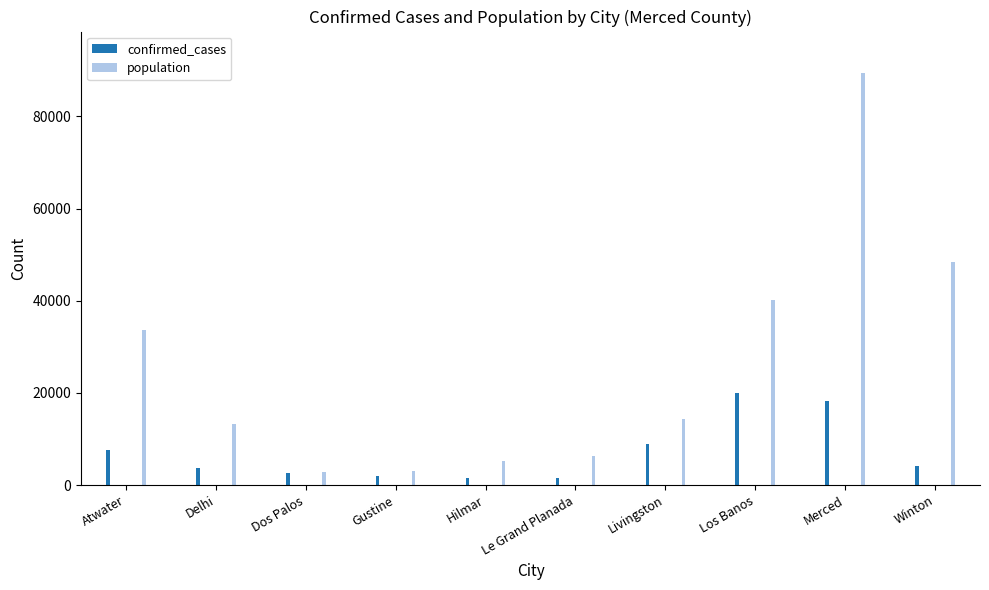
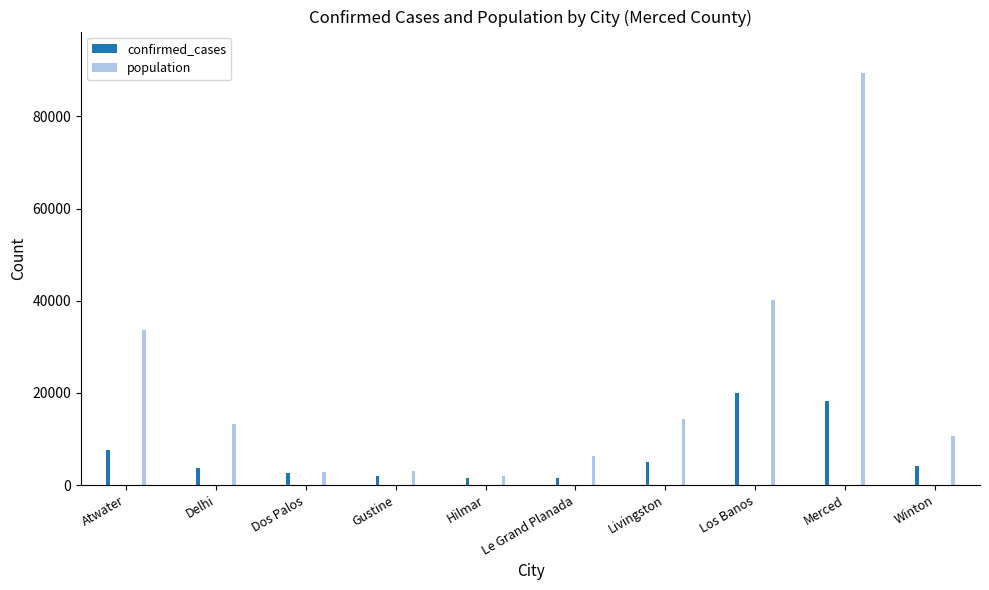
  {
    "confirmed_cases": {
      "Atwater": 8000,
      "Delhi": 4000,
      "Dos Palos": 3000,
      "Gustine": 2000,
      "Hilmar": 2000,
      "Le Grand Planada": 2000,
-     "Livingston": 9000,
+     "Livingston": 5000,
      "Los Banos": 20000,
      "Merced": 18000,
      "Winton": 4000
    },
    "population": {
      "Atwater": 34000,
      "Delhi": 13000,
      "Dos Palos": 3000,
      "Gustine": 3000,
-     "Hilmar": 5000,
+     "Hilmar": 2000,
      "Le Grand Planada": 6000,
      "Livingston": 14000,
      "Los Banos": 40000,
      "Merced": 89000,
-     "Winton": 48000
+     "Winton": 11000
    }
  }
